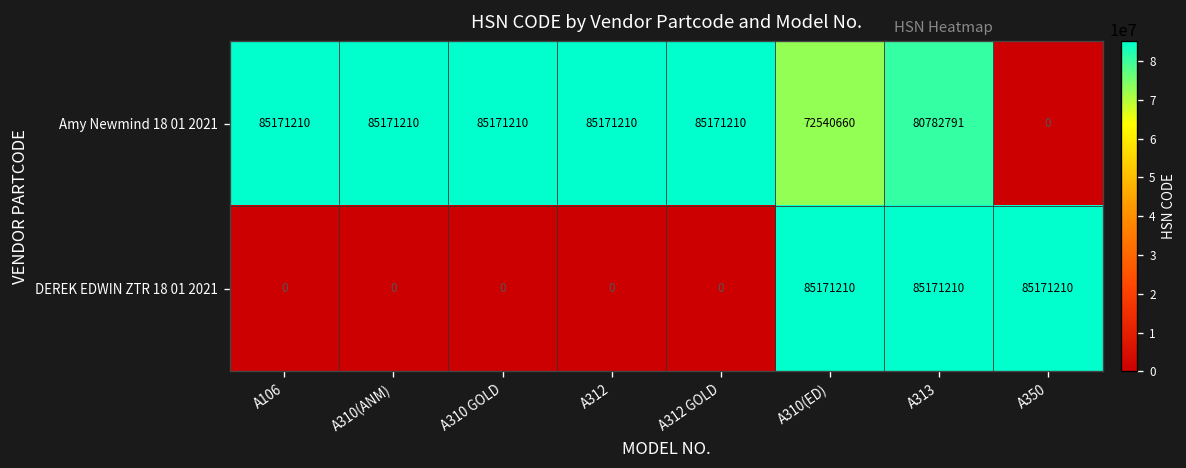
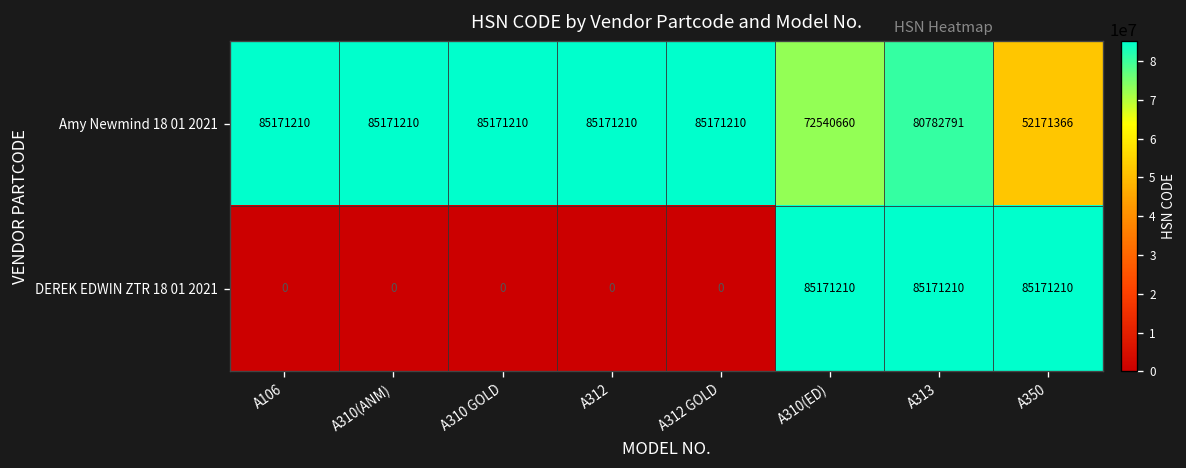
  {
    "Amy Newmind 18 01 2021": {
      "A106": 85171210,
      "A310(ANM)": 85171210,
      "A310 GOLD": 85171210,
      "A312": 85171210,
      "A312 GOLD": 85171210,
      "A310(ED)": 72540660,
      "A313": 80782791,
-     "A350": 0
+     "A350": 52171366
    },
    "DEREK EDWIN ZTR 18 01 2021": {
      "A106": 0,
      "A310(ANM)": 0,
      "A310 GOLD": 0,
      "A312": 0,
      "A312 GOLD": 0,
      "A310(ED)": 85171210,
      "A313": 85171210,
      "A350": 85171210
    }
  }
